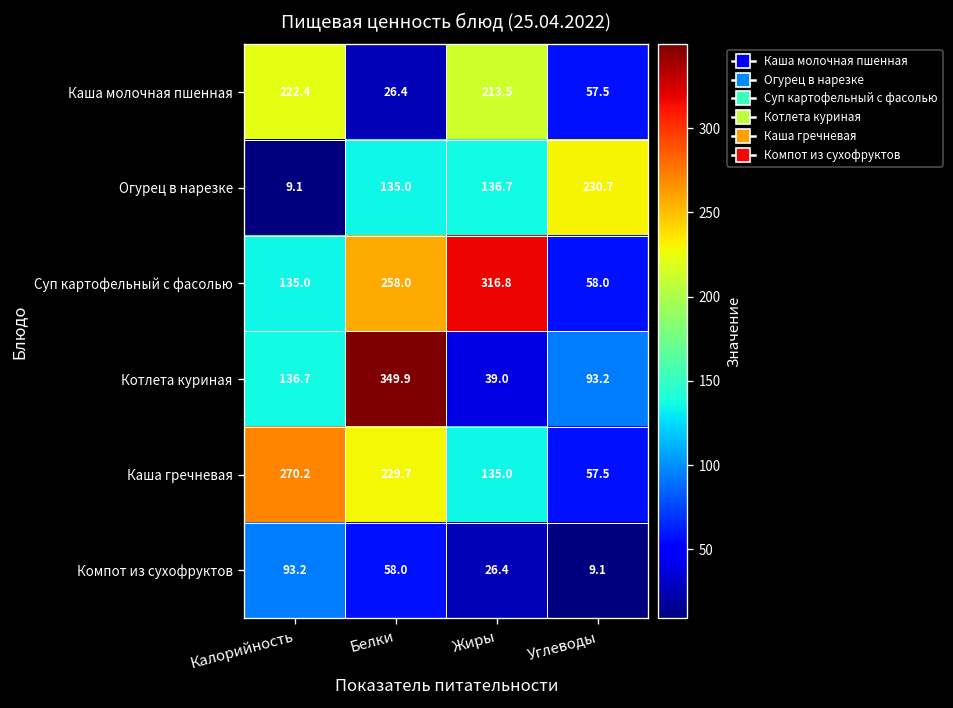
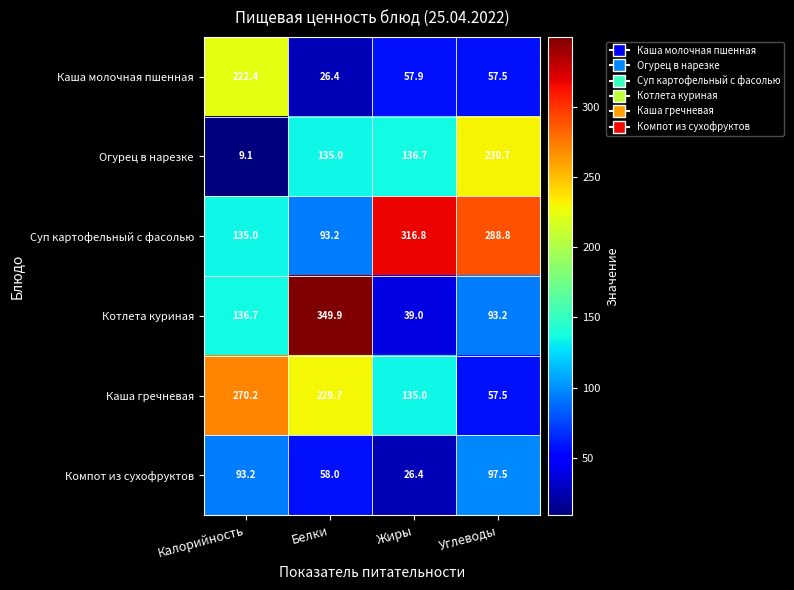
  {
    "Каша молочная пшенная": {
      "Калорийность": 222.4,
      "Белки": 26.4,
-     "Жиры": 213.5,
+     "Жиры": 57.9,
      "Углеводы": 57.5
    },
    "Огурец в нарезке": {
      "Калорийность": 9.1,
      "Белки": 135.0,
      "Жиры": 136.7,
      "Углеводы": 230.7
    },
    "Суп картофельный с фасолью": {
      "Калорийность": 135.0,
-     "Белки": 258.0,
+     "Белки": 93.2,
      "Жиры": 316.8,
-     "Углеводы": 58.0
+     "Углеводы": 288.8
    },
    "Котлета куриная": {
      "Калорийность": 136.7,
      "Белки": 349.9,
      "Жиры": 39.0,
      "Углеводы": 93.2
    },
    "Каша гречневая": {
      "Калорийность": 270.2,
      "Белки": 229.7,
      "Жиры": 135.0,
      "Углеводы": 57.5
    },
    "Компот из сухофруктов": {
      "Калорийность": 93.2,
      "Белки": 58.0,
      "Жиры": 26.4,
-     "Углеводы": 9.1
+     "Углеводы": 97.5
    }
  }
